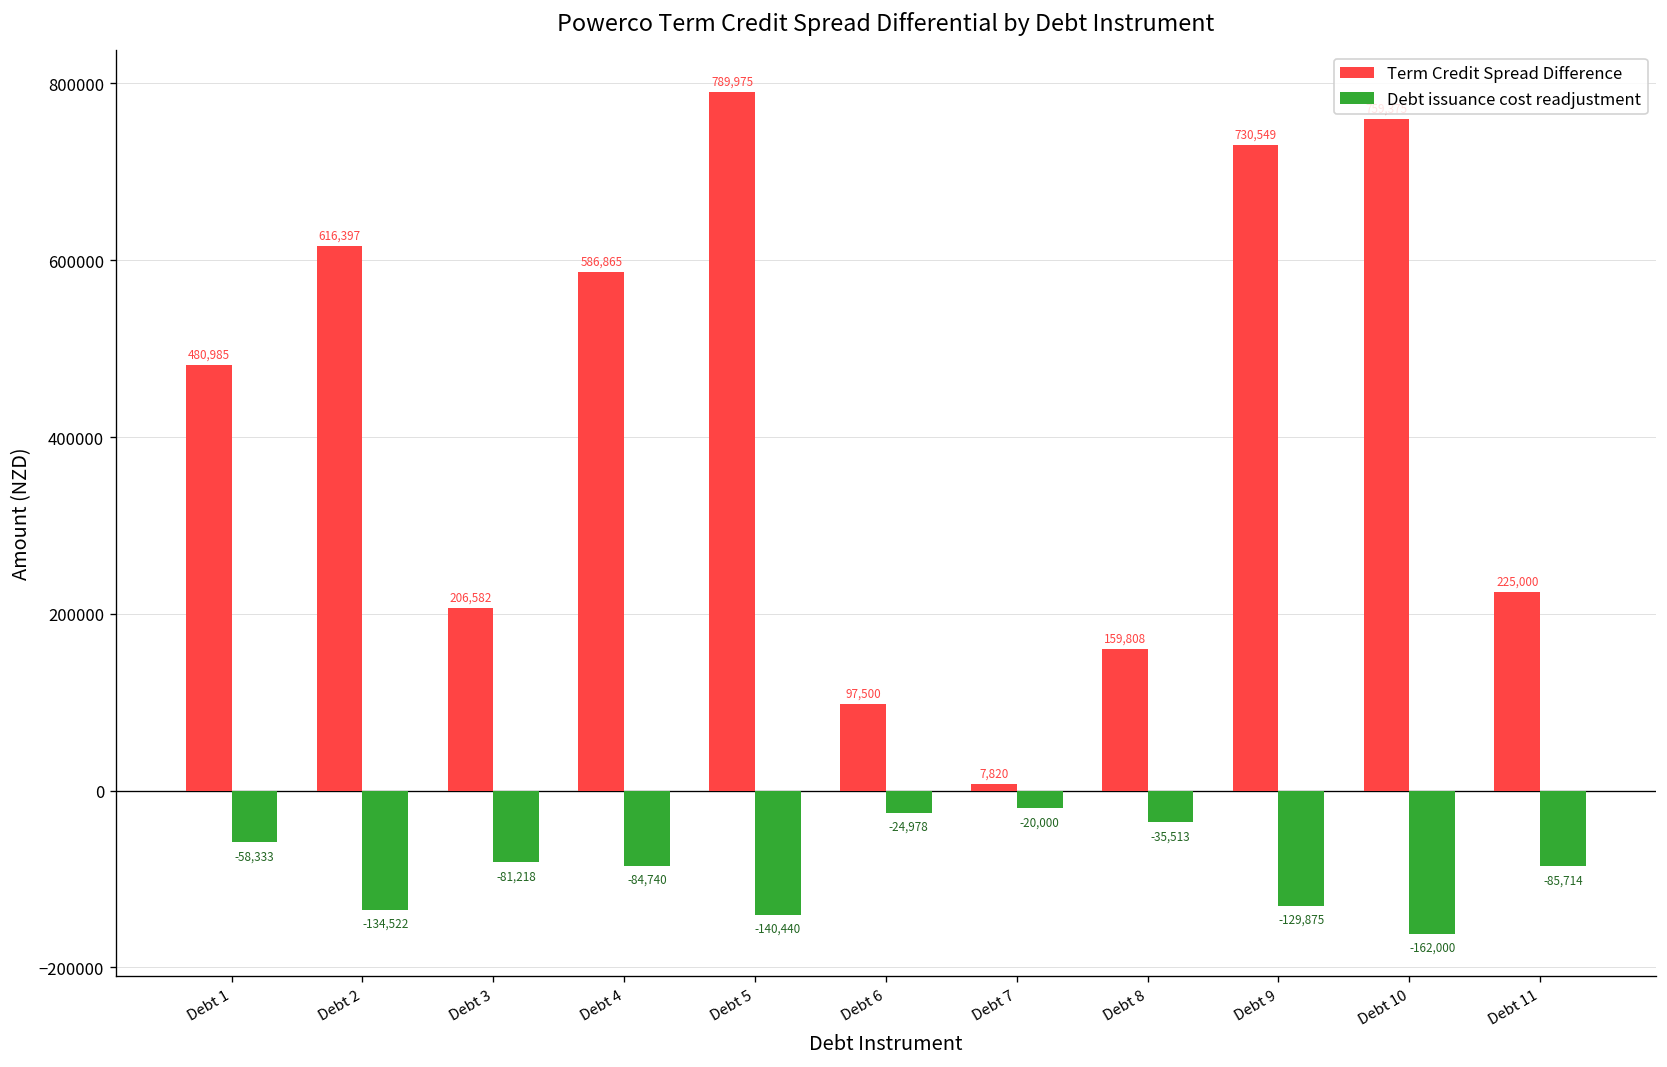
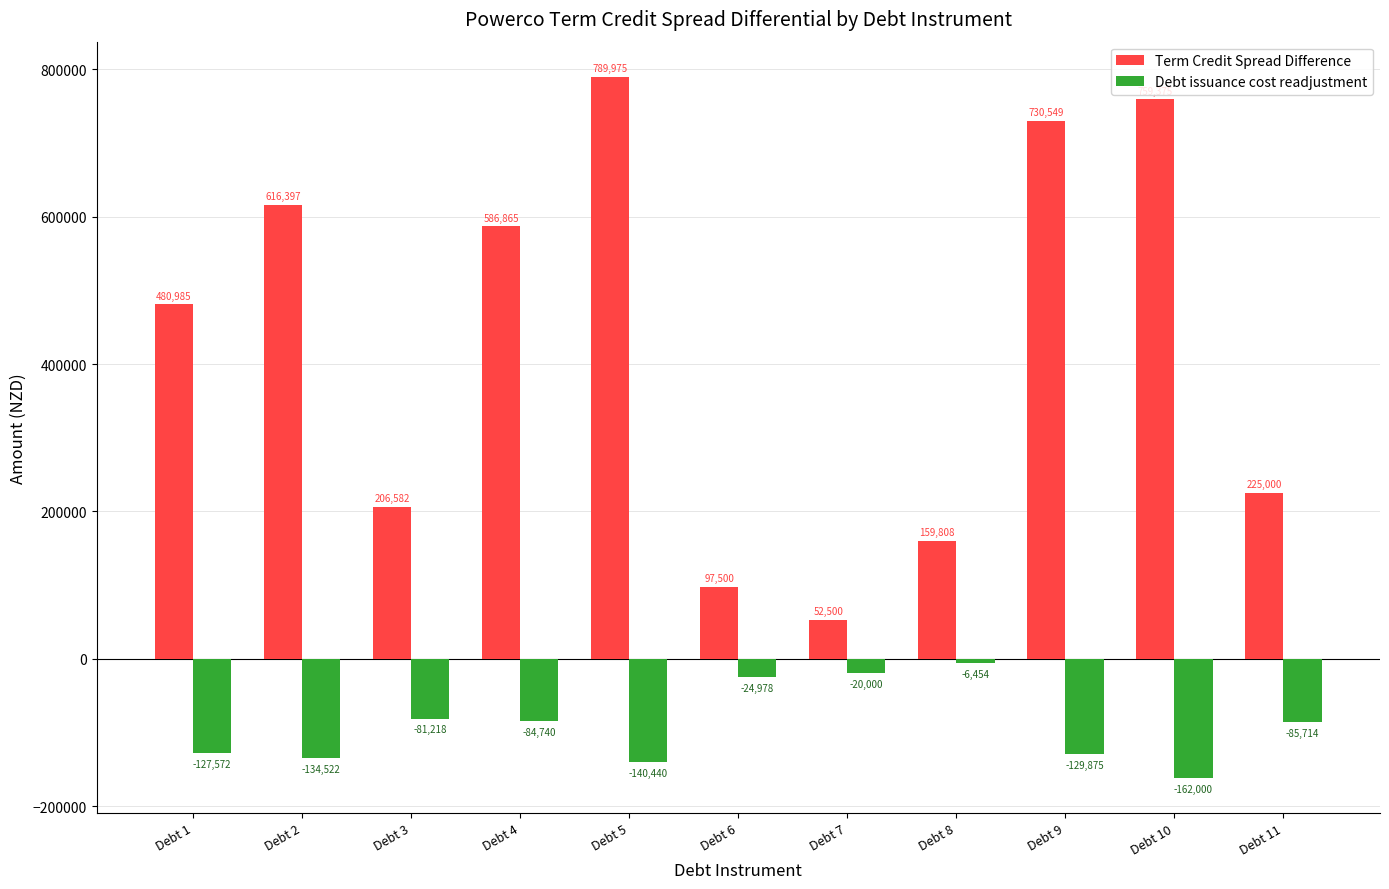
  {
    "Term Credit Spread Difference": {
      "Debt 1": "480,985",
      "Debt 2": "616,397",
      "Debt 3": "206,582",
      "Debt 4": "586,865",
      "Debt 5": "789,975",
      "Debt 6": "97,500",
-     "Debt 7": "7,820",
+     "Debt 7": "52,500",
      "Debt 8": "159,808",
      "Debt 9": "730,549",
      "Debt 11": "225,000"
    },
    "Debt issuance cost readjustment": {
-     "Debt 1": "-58,333",
+     "Debt 1": "-127,572",
      "Debt 2": "-134,522",
      "Debt 3": "-81,218",
      "Debt 4": "-84,740",
      "Debt 5": "-140,440",
      "Debt 6": "-24,978",
      "Debt 7": "-20,000",
-     "Debt 8": "-35,513",
+     "Debt 8": "-6,454",
      "Debt 9": "-129,875",
      "Debt 10": "-162,000",
      "Debt 11": "-85,714"
    }
  }
